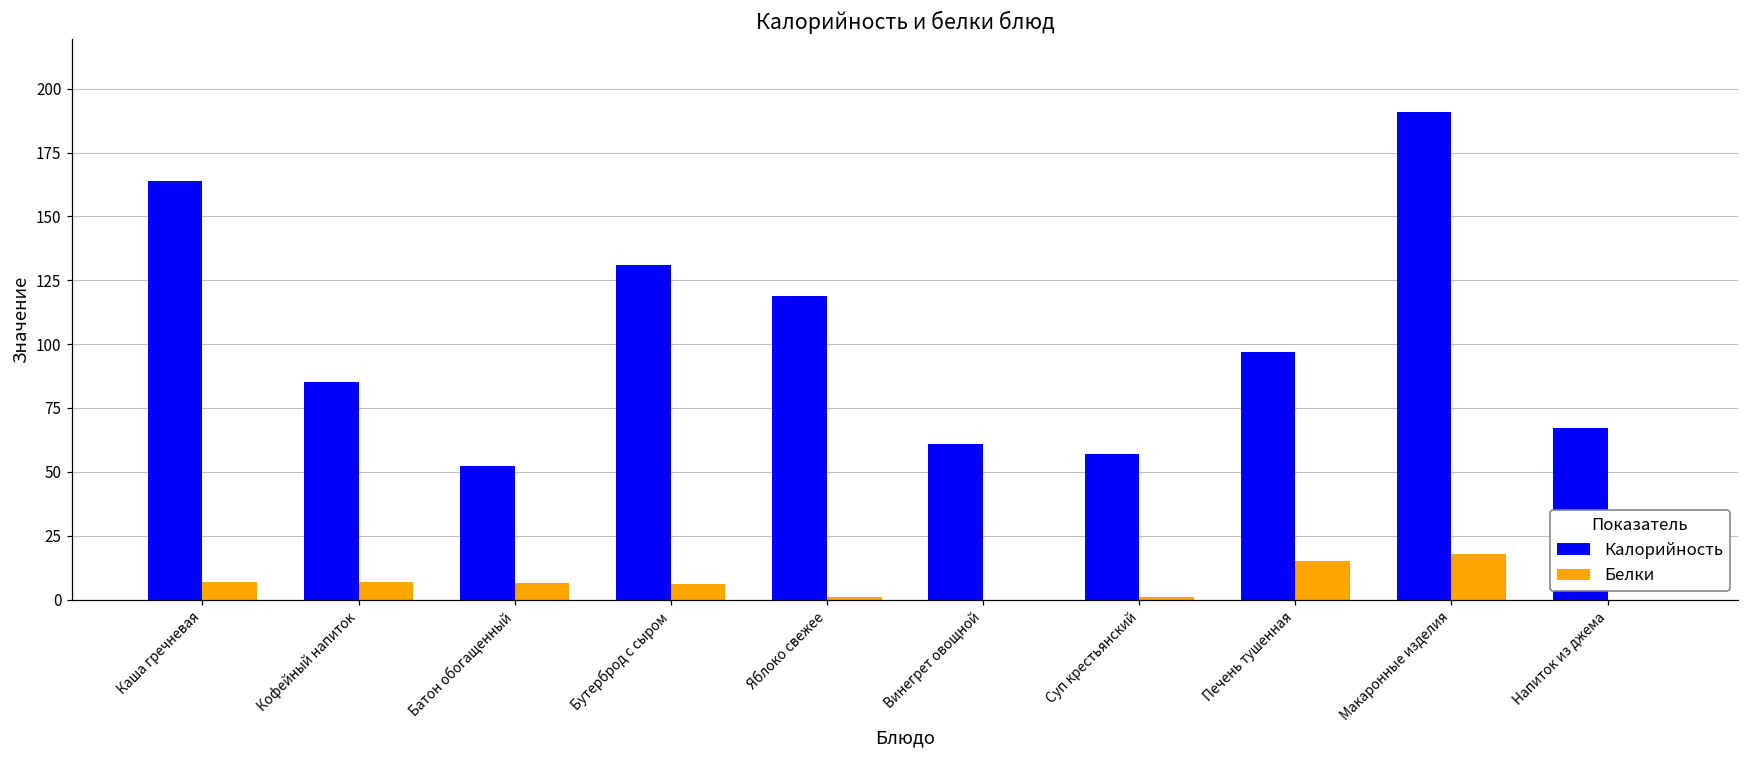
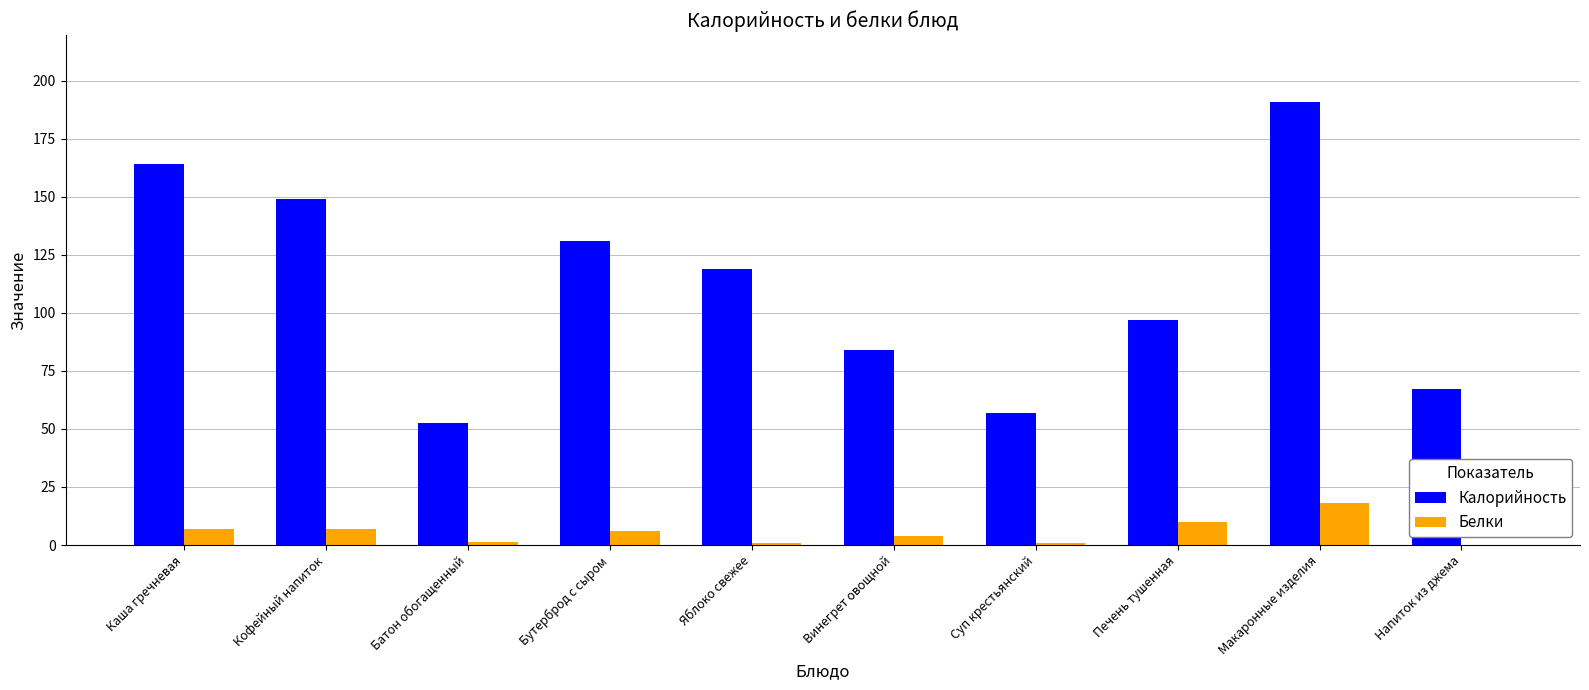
  {
    "Калорийность": {
      "Каша гречневая": 164,
-     "Кофейный напиток": 85,
+     "Кофейный напиток": 149,
      "Батон обогащенный": 52,
      "Бутерброд с сыром": 131,
      "Яблоко свежее": 119,
-     "Винегрет овощной": 61,
+     "Винегрет овощной": 84,
      "Суп крестьянский": 57,
      "Печень тушенная": 97,
      "Макаронные изделия": 191,
      "Напиток из джема": 67
    },
    "Белки": {
      "Каша гречневая": 7,
      "Кофейный напиток": 7,
-     "Батон обогащенный": 6,
+     "Батон обогащенный": 2,
      "Бутерброд с сыром": 6,
-     "Винегрет овощной": 0,
-     "Печень тушенная": 15,
+     "Винегрет овощной": 4,
+     "Печень тушенная": 10,
      "Макаронные изделия": 18,
      "Напиток из джема": 0
    }
  }
